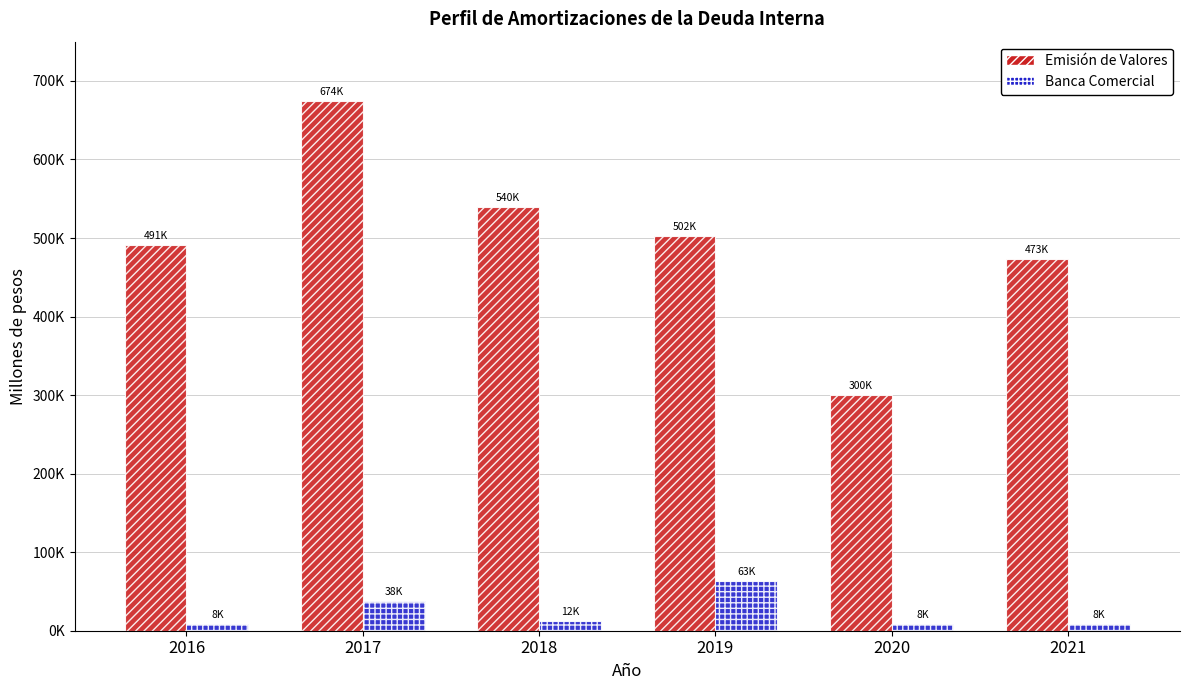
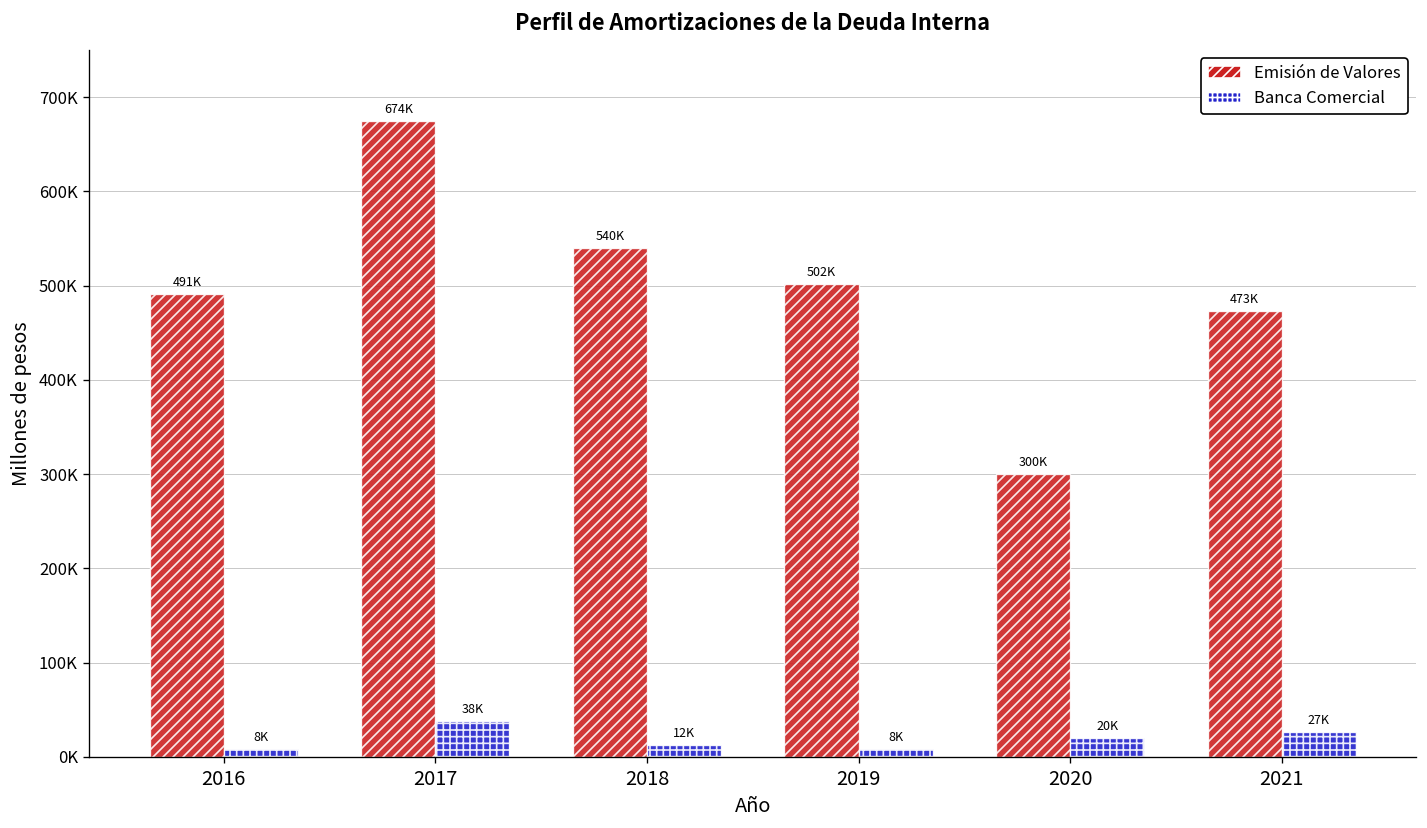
  {
    "Emisión de Valores": {
      "2016": "491K",
      "2017": "674K",
      "2018": "540K",
      "2019": "502K",
      "2020": "300K",
      "2021": "473K"
    },
    "Banca Comercial": {
      "2016": "8K",
      "2017": "38K",
      "2018": "12K",
-     "2019": "63K",
-     "2020": "8K",
-     "2021": "8K"
+     "2019": "8K",
+     "2020": "20K",
+     "2021": "27K"
    }
  }
